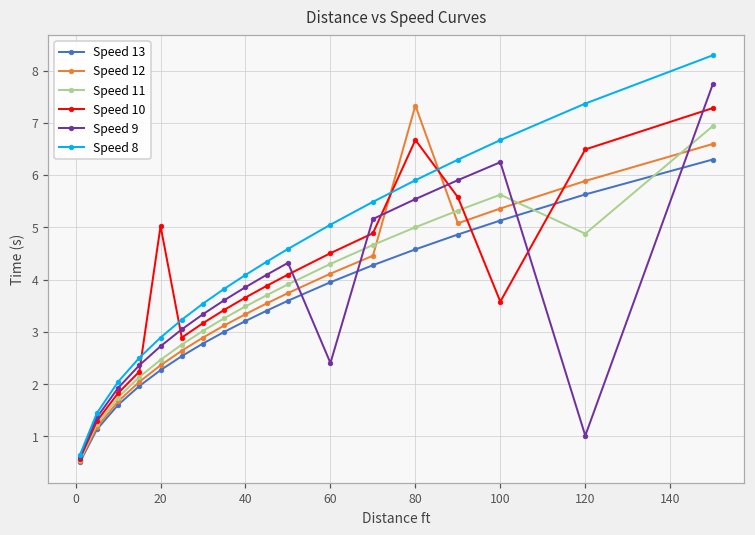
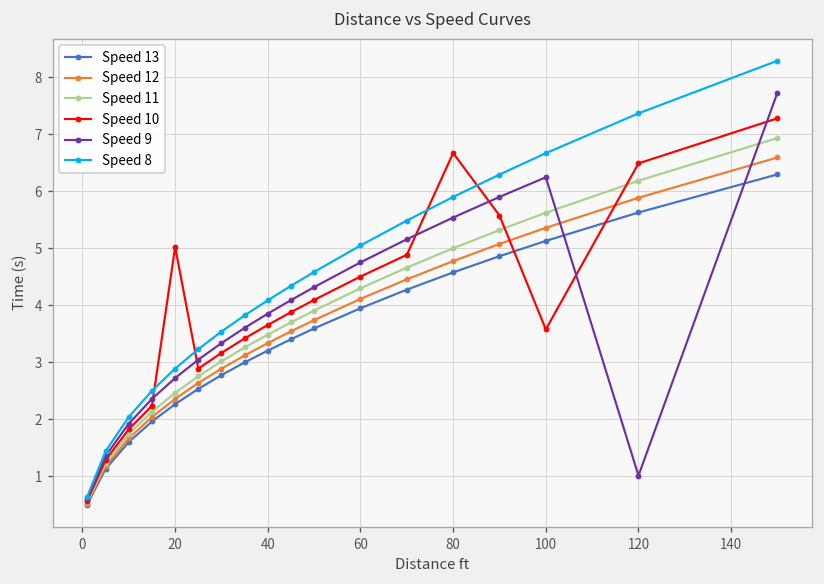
  {
    "Speed 13": {
      "20": 2.3,
      "40": 3.2,
      "60": 4.0,
      "80": 4.6,
      "100": 5.1,
      "120": 5.6
    },
    "Speed 12": {
      "20": 2.4,
      "40": 3.3,
      "60": 4.1,
-     "80": 7.3,
+     "80": 4.8,
      "100": 5.4,
      "120": 5.9
    },
    "Speed 11": {
      "20": 2.5,
      "40": 3.5,
      "60": 4.3,
      "80": 5.0,
      "100": 5.6,
-     "120": 4.9
+     "120": 6.2
    },
    "Speed 10": {
      "20": 5.0,
      "40": 3.7,
      "60": 4.5,
      "80": 6.7,
      "100": 3.6,
      "120": 6.5
    },
    "Speed 9": {
      "20": 2.7,
      "40": 3.9,
-     "60": 2.4,
+     "60": 4.8,
      "80": 5.5,
      "100": 6.2,
      "120": 1.0
    },
    "Speed 8": {
      "20": 2.9,
      "40": 4.1,
      "60": 5.1,
      "80": 5.9,
      "100": 6.7,
      "120": 7.4
    }
  }
